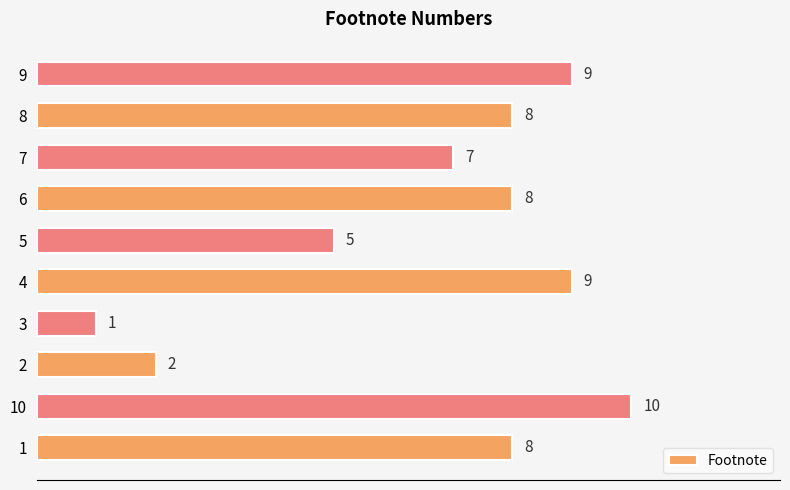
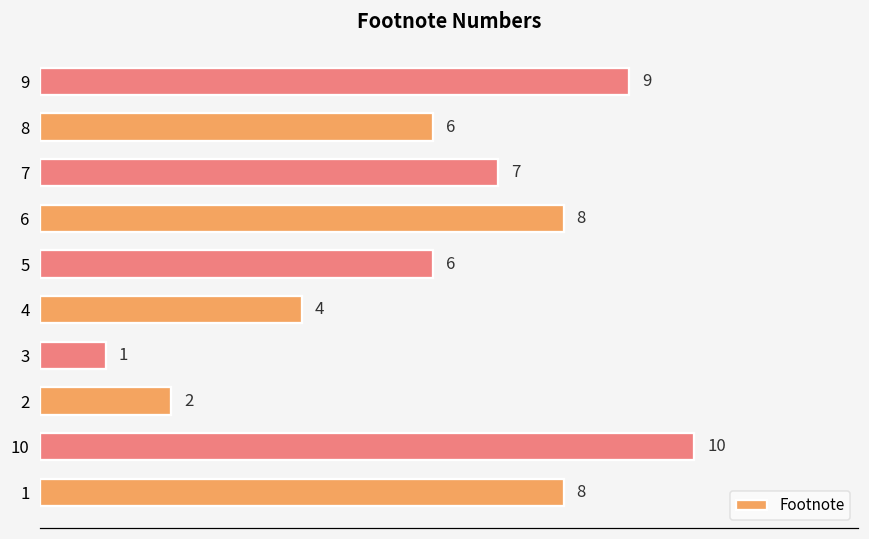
  {
    "9": 9,
-   "8": 8,
+   "8": 6,
    "7": 7,
    "6": 8,
-   "5": 5,
-   "4": 9,
+   "5": 6,
+   "4": 4,
    "3": 1,
    "2": 2,
    "10": 10,
    "1": 8
  }
